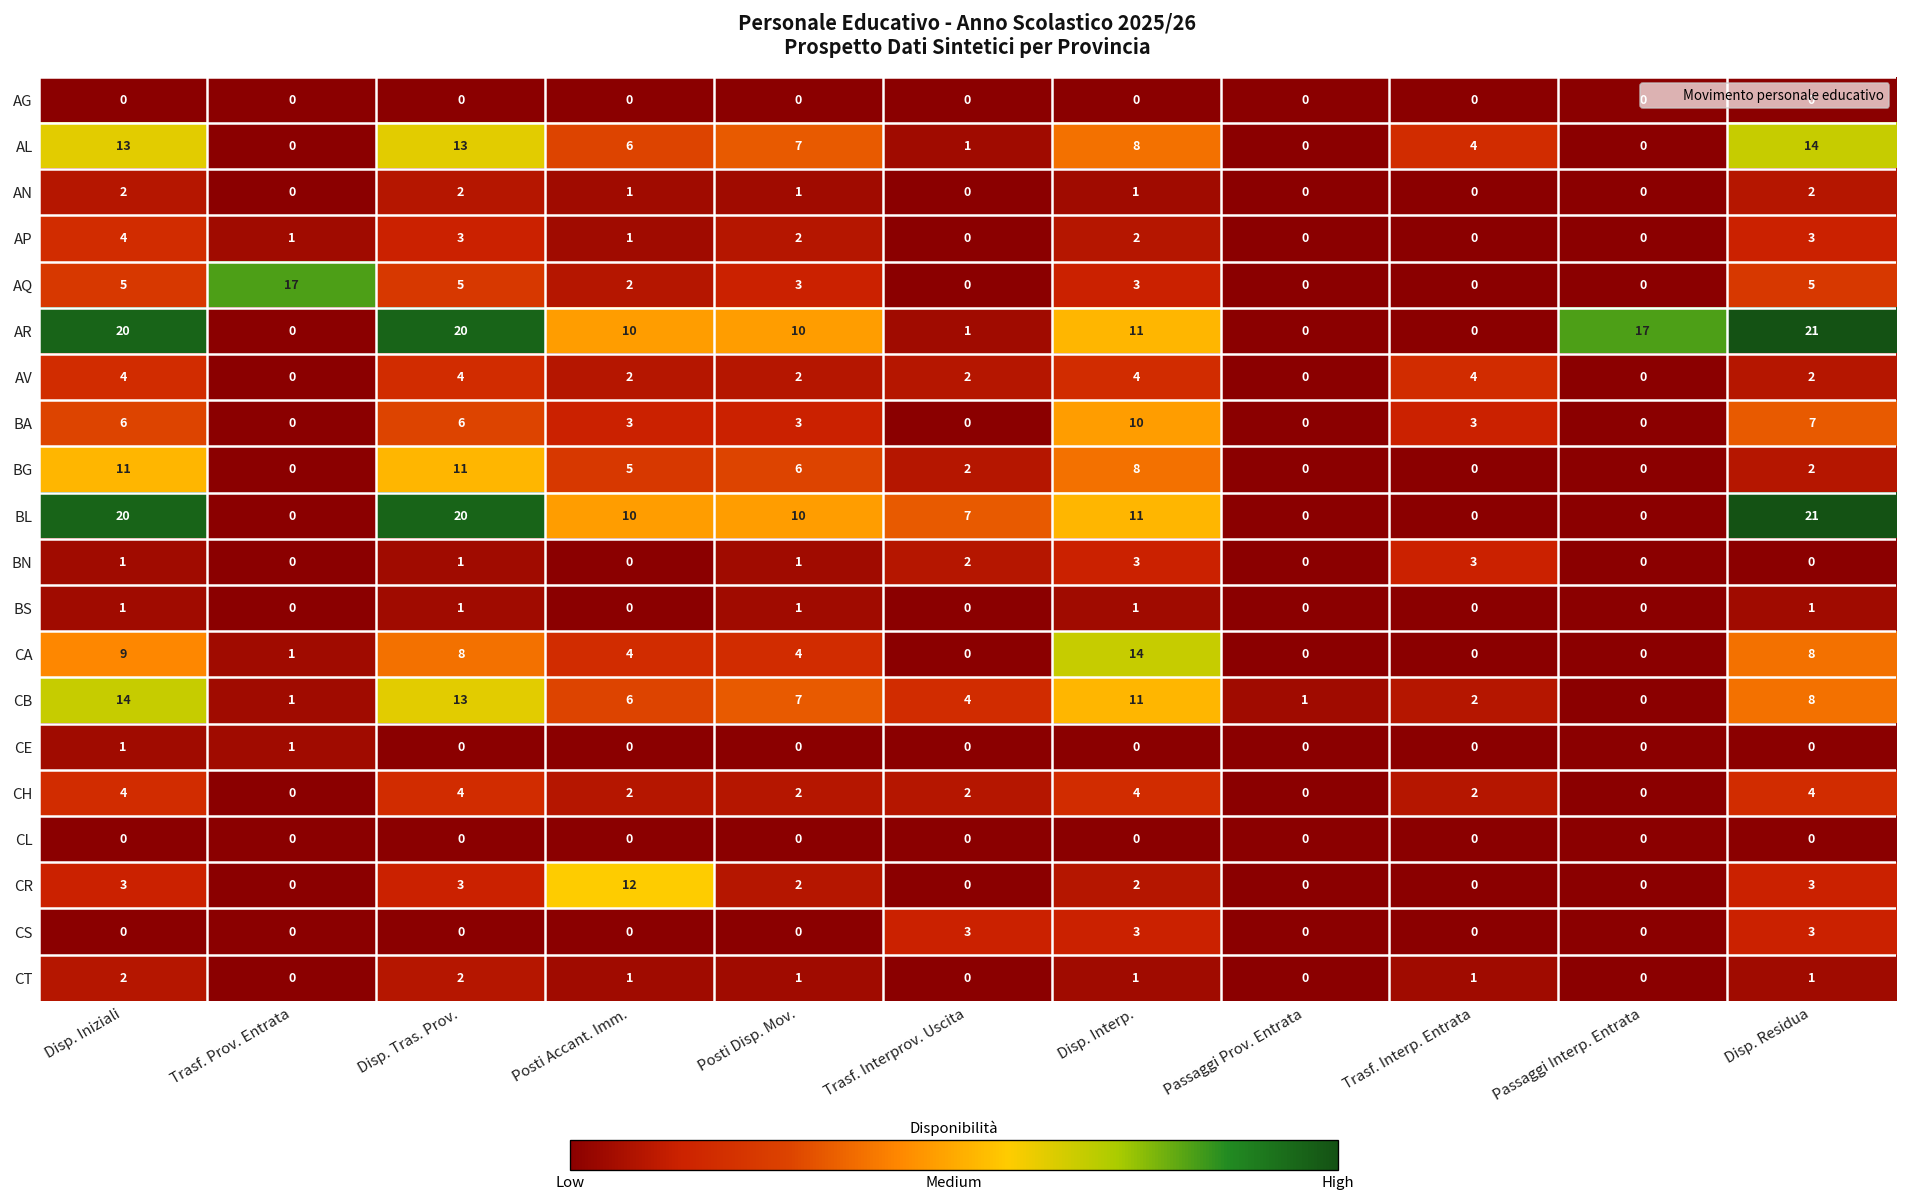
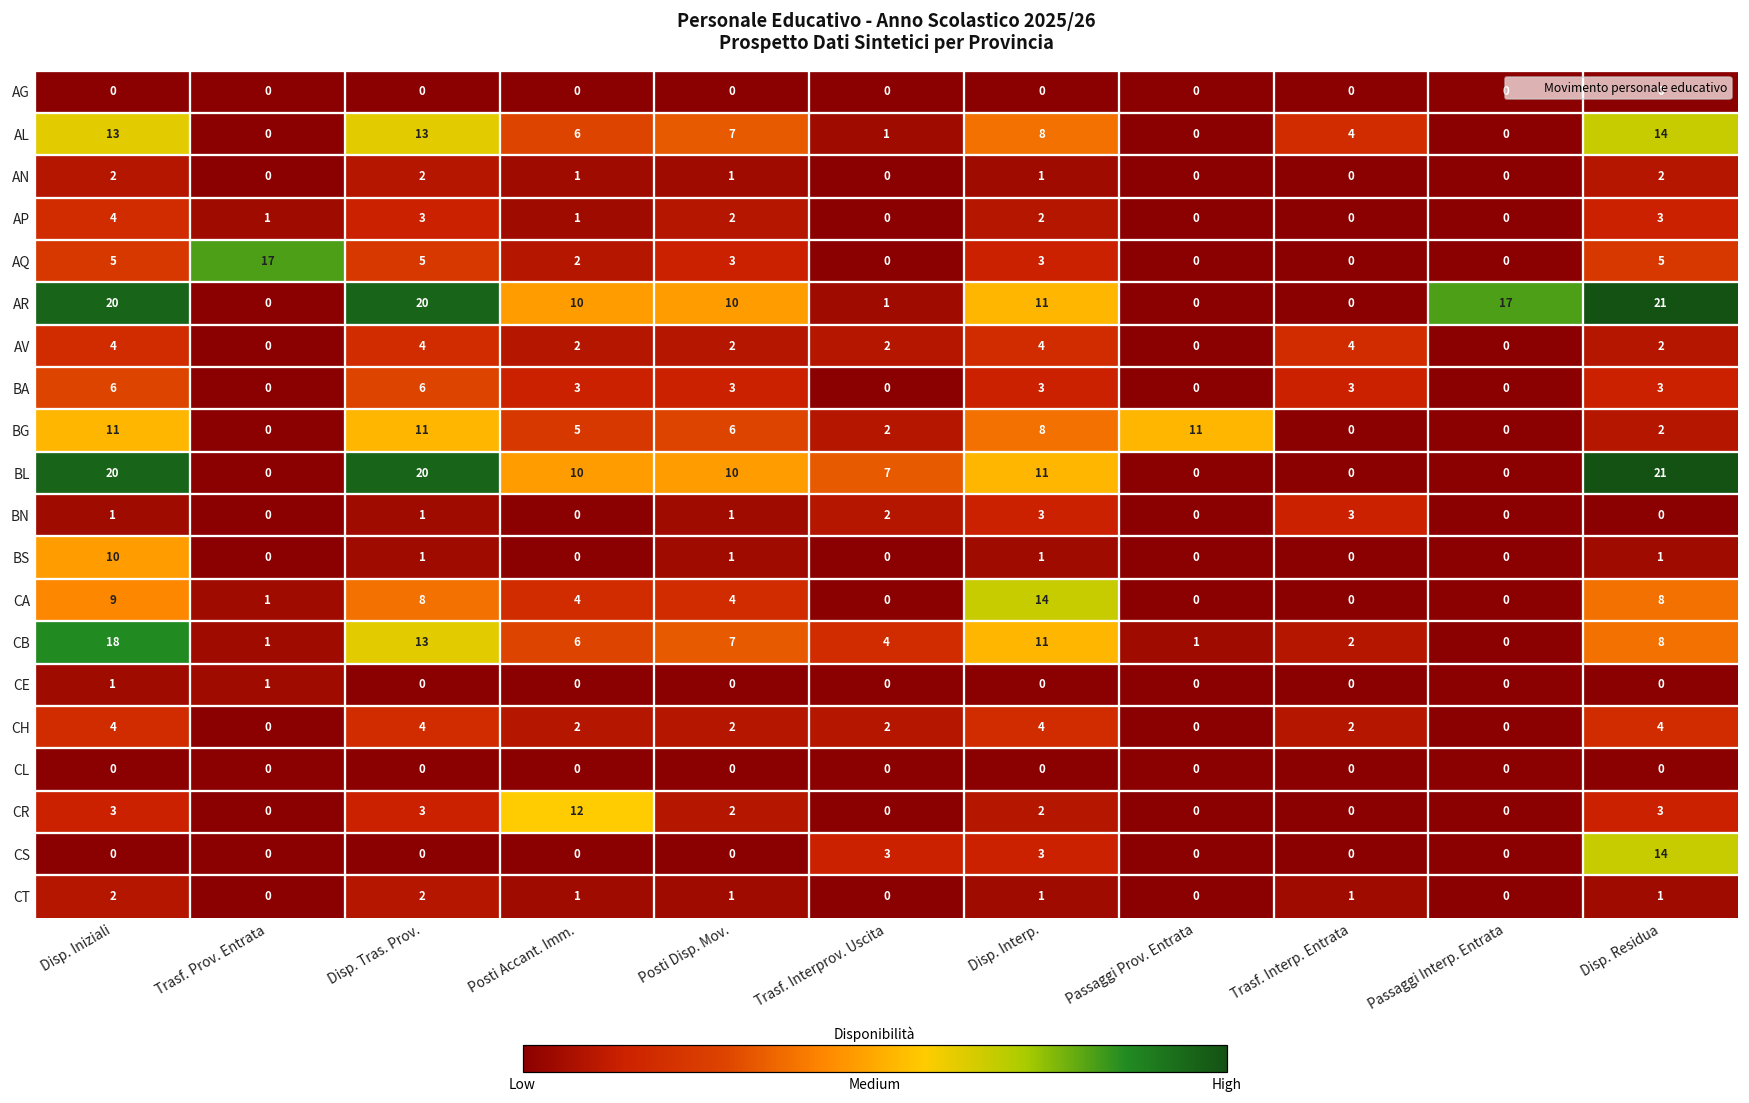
  {
    "BA": {
      "Disp. Iniziali": 6,
      "Trasf. Prov. Entrata": 0,
      "Disp. Tras. Prov.": 6,
      "Posti Accant. Imm.": 3,
      "Posti Disp. Mov.": 3,
      "Trasf. Interprov. Uscita": 0,
-     "Disp. Interp.": 10,
+     "Disp. Interp.": 3,
      "Passaggi Prov. Entrata": 0,
      "Trasf. Interp. Entrata": 3,
      "Passaggi Interp. Entrata": 0,
-     "Disp. Residua": 7
+     "Disp. Residua": 3
    },
    "BG": {
      "Disp. Iniziali": 11,
      "Trasf. Prov. Entrata": 0,
      "Disp. Tras. Prov.": 11,
      "Posti Accant. Imm.": 5,
      "Posti Disp. Mov.": 6,
      "Trasf. Interprov. Uscita": 2,
      "Disp. Interp.": 8,
-     "Passaggi Prov. Entrata": 0,
+     "Passaggi Prov. Entrata": 11,
      "Trasf. Interp. Entrata": 0,
      "Passaggi Interp. Entrata": 0,
      "Disp. Residua": 2
    },
    "BS": {
-     "Disp. Iniziali": 1,
+     "Disp. Iniziali": 10,
      "Trasf. Prov. Entrata": 0,
      "Disp. Tras. Prov.": 1,
      "Posti Accant. Imm.": 0,
      "Posti Disp. Mov.": 1,
      "Trasf. Interprov. Uscita": 0,
      "Disp. Interp.": 1,
      "Passaggi Prov. Entrata": 0,
      "Trasf. Interp. Entrata": 0,
      "Passaggi Interp. Entrata": 0,
      "Disp. Residua": 1
    },
    "CB": {
-     "Disp. Iniziali": 14,
+     "Disp. Iniziali": 18,
      "Trasf. Prov. Entrata": 1,
      "Disp. Tras. Prov.": 13,
      "Posti Accant. Imm.": 6,
      "Posti Disp. Mov.": 7,
      "Trasf. Interprov. Uscita": 4,
      "Disp. Interp.": 11,
      "Passaggi Prov. Entrata": 1,
      "Trasf. Interp. Entrata": 2,
      "Passaggi Interp. Entrata": 0,
      "Disp. Residua": 8
    },
    "CS": {
      "Disp. Iniziali": 0,
      "Trasf. Prov. Entrata": 0,
      "Disp. Tras. Prov.": 0,
      "Posti Accant. Imm.": 0,
      "Posti Disp. Mov.": 0,
      "Trasf. Interprov. Uscita": 3,
      "Disp. Interp.": 3,
      "Passaggi Prov. Entrata": 0,
      "Trasf. Interp. Entrata": 0,
      "Passaggi Interp. Entrata": 0,
-     "Disp. Residua": 3
+     "Disp. Residua": 14
    }
  }
